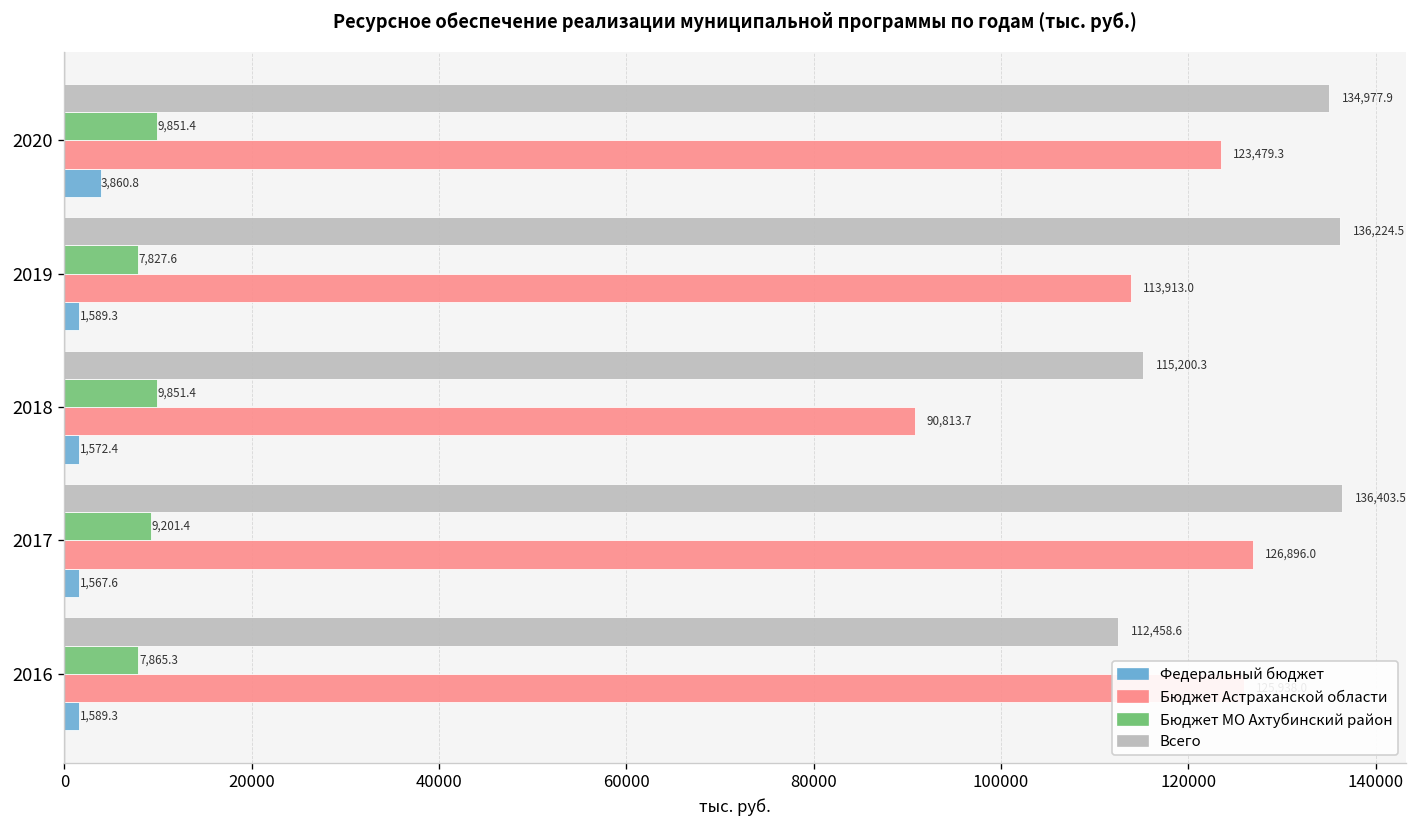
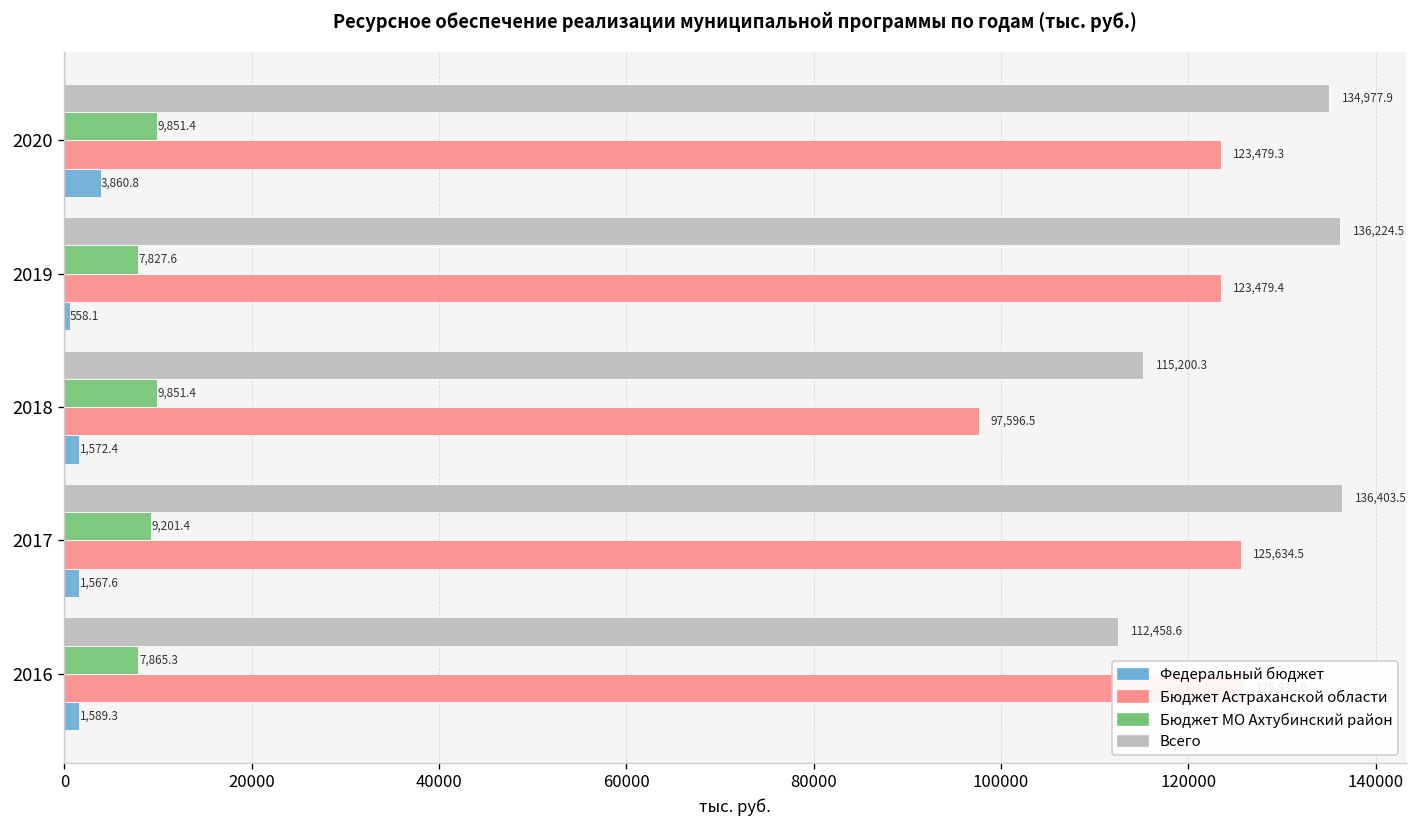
  {
    "Федеральный бюджет": {
      "2020": "3,860.8",
-     "2019": "1,589.3",
+     "2019": "558.1",
      "2018": "1,572.4",
      "2017": "1,567.6",
      "2016": "1,589.3"
    },
    "Бюджет Астраханской области": {
      "2020": "123,479.3",
-     "2019": "113,913.0",
-     "2018": "90,813.7",
-     "2017": "126,896.0"
+     "2019": "123,479.4",
+     "2018": "97,596.5",
+     "2017": "125,634.5"
    },
    "Бюджет МО Ахтубинский район": {
      "2020": "9,851.4",
      "2019": "7,827.6",
      "2018": "9,851.4",
      "2017": "9,201.4",
      "2016": "7,865.3"
    },
    "Всего": {
      "2020": "134,977.9",
      "2019": "136,224.5",
      "2018": "115,200.3",
      "2017": "136,403.5",
      "2016": "112,458.6"
    }
  }
